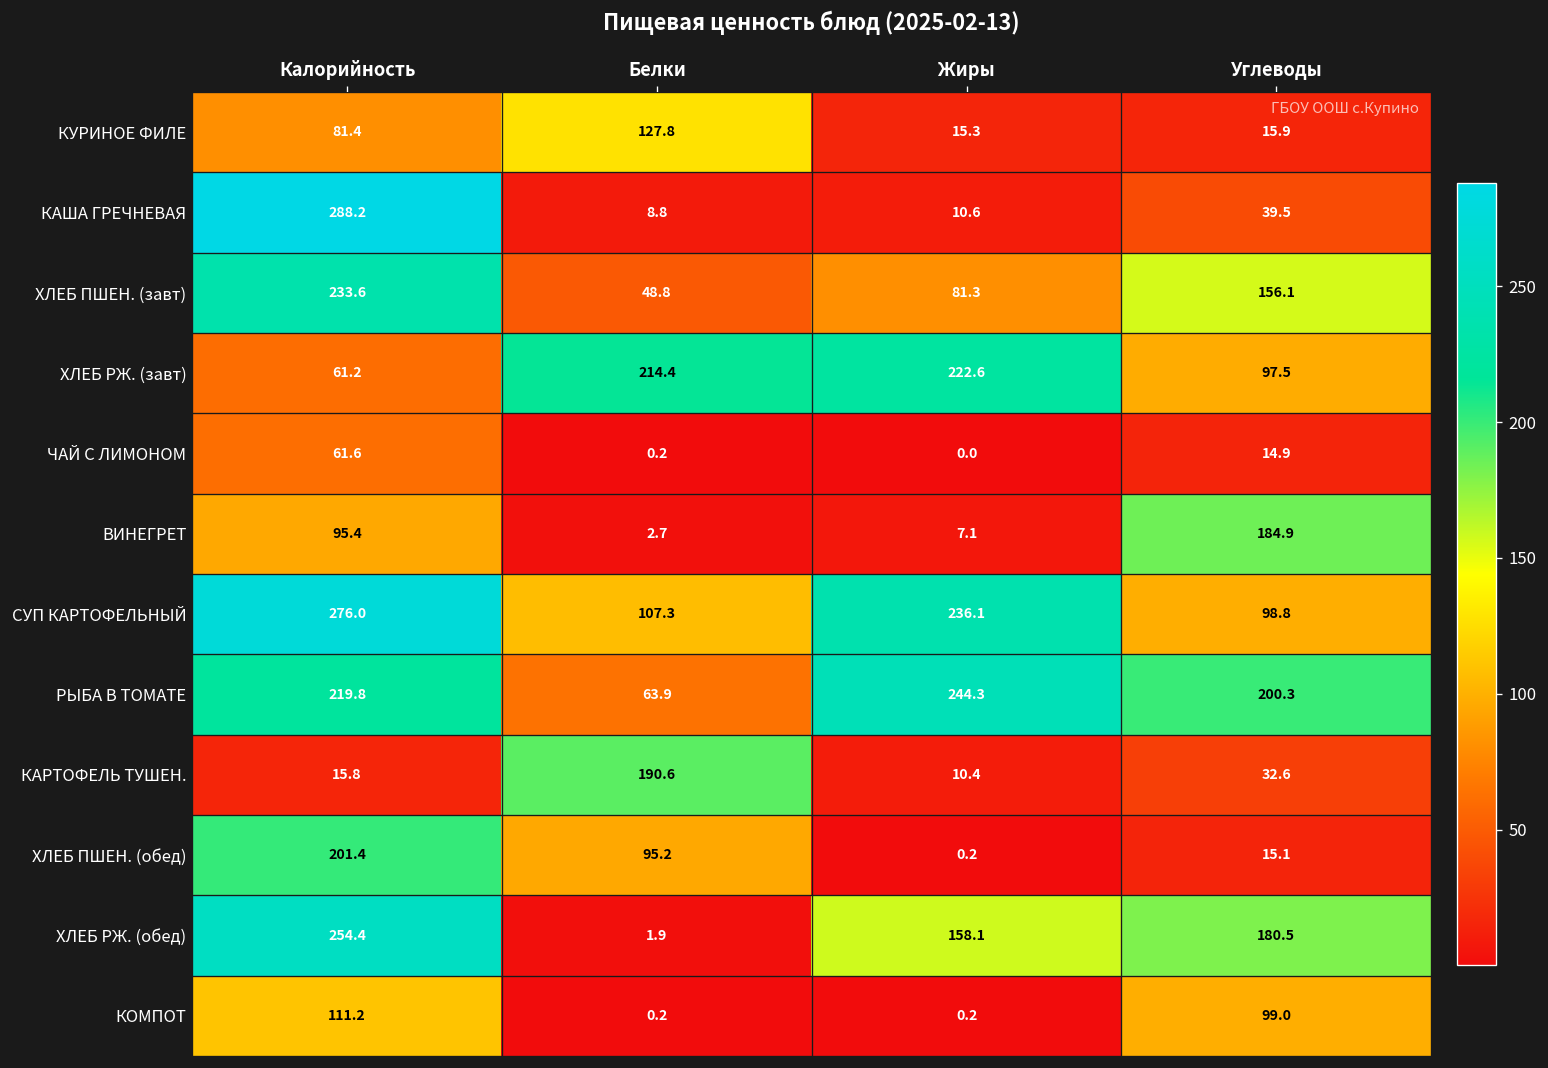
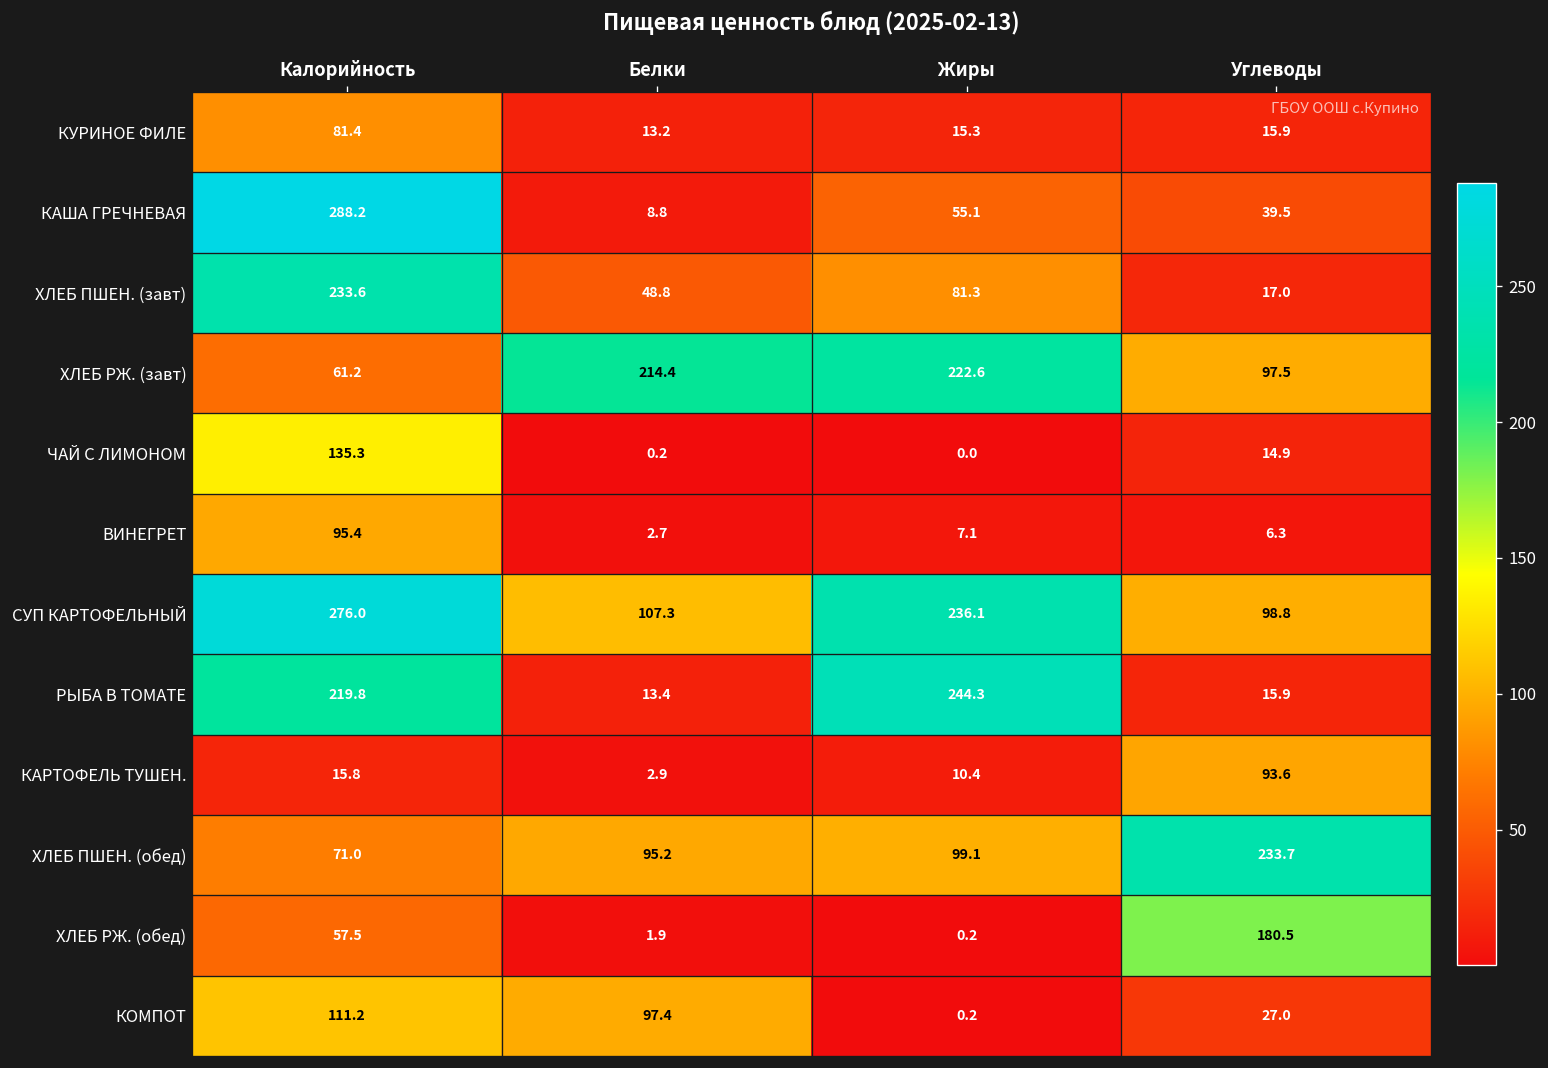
  {
    "КУРИНОЕ ФИЛЕ": {
      "Калорийность": 81.4,
-     "Белки": 127.8,
+     "Белки": 13.2,
      "Жиры": 15.3
    },
    "КАША ГРЕЧНЕВАЯ": {
      "Калорийность": 288.2,
      "Белки": 8.8,
-     "Жиры": 10.6,
+     "Жиры": 55.1,
      "Углеводы": 39.5
    },
    "ХЛЕБ ПШЕН. (завт)": {
      "Калорийность": 233.6,
      "Белки": 48.8,
      "Жиры": 81.3,
-     "Углеводы": 156.1
+     "Углеводы": 17.0
    },
    "ХЛЕБ РЖ. (завт)": {
      "Калорийность": 61.2,
      "Белки": 214.4,
      "Жиры": 222.6,
      "Углеводы": 97.5
    },
    "ЧАЙ С ЛИМОНОМ": {
-     "Калорийность": 61.6,
+     "Калорийность": 135.3,
      "Белки": 0.2,
      "Жиры": 0.0,
      "Углеводы": 14.9
    },
    "ВИНЕГРЕТ": {
      "Калорийность": 95.4,
      "Белки": 2.7,
      "Жиры": 7.1,
-     "Углеводы": 184.9
+     "Углеводы": 6.3
    },
    "СУП КАРТОФЕЛЬНЫЙ": {
      "Калорийность": 276.0,
      "Белки": 107.3,
      "Жиры": 236.1,
      "Углеводы": 98.8
    },
    "РЫБА В ТОМАТЕ": {
      "Калорийность": 219.8,
-     "Белки": 63.9,
+     "Белки": 13.4,
      "Жиры": 244.3,
-     "Углеводы": 200.3
+     "Углеводы": 15.9
    },
    "КАРТОФЕЛЬ ТУШЕН.": {
      "Калорийность": 15.8,
-     "Белки": 190.6,
+     "Белки": 2.9,
      "Жиры": 10.4,
-     "Углеводы": 32.6
+     "Углеводы": 93.6
    },
    "ХЛЕБ ПШЕН. (обед)": {
-     "Калорийность": 201.4,
+     "Калорийность": 71.0,
      "Белки": 95.2,
-     "Жиры": 0.2,
-     "Углеводы": 15.1
+     "Жиры": 99.1,
+     "Углеводы": 233.7
    },
    "ХЛЕБ РЖ. (обед)": {
-     "Калорийность": 254.4,
+     "Калорийность": 57.5,
      "Белки": 1.9,
-     "Жиры": 158.1,
+     "Жиры": 0.2,
      "Углеводы": 180.5
    },
    "КОМПОТ": {
      "Калорийность": 111.2,
-     "Белки": 0.2,
+     "Белки": 97.4,
      "Жиры": 0.2,
-     "Углеводы": 99.0
+     "Углеводы": 27.0
    }
  }
